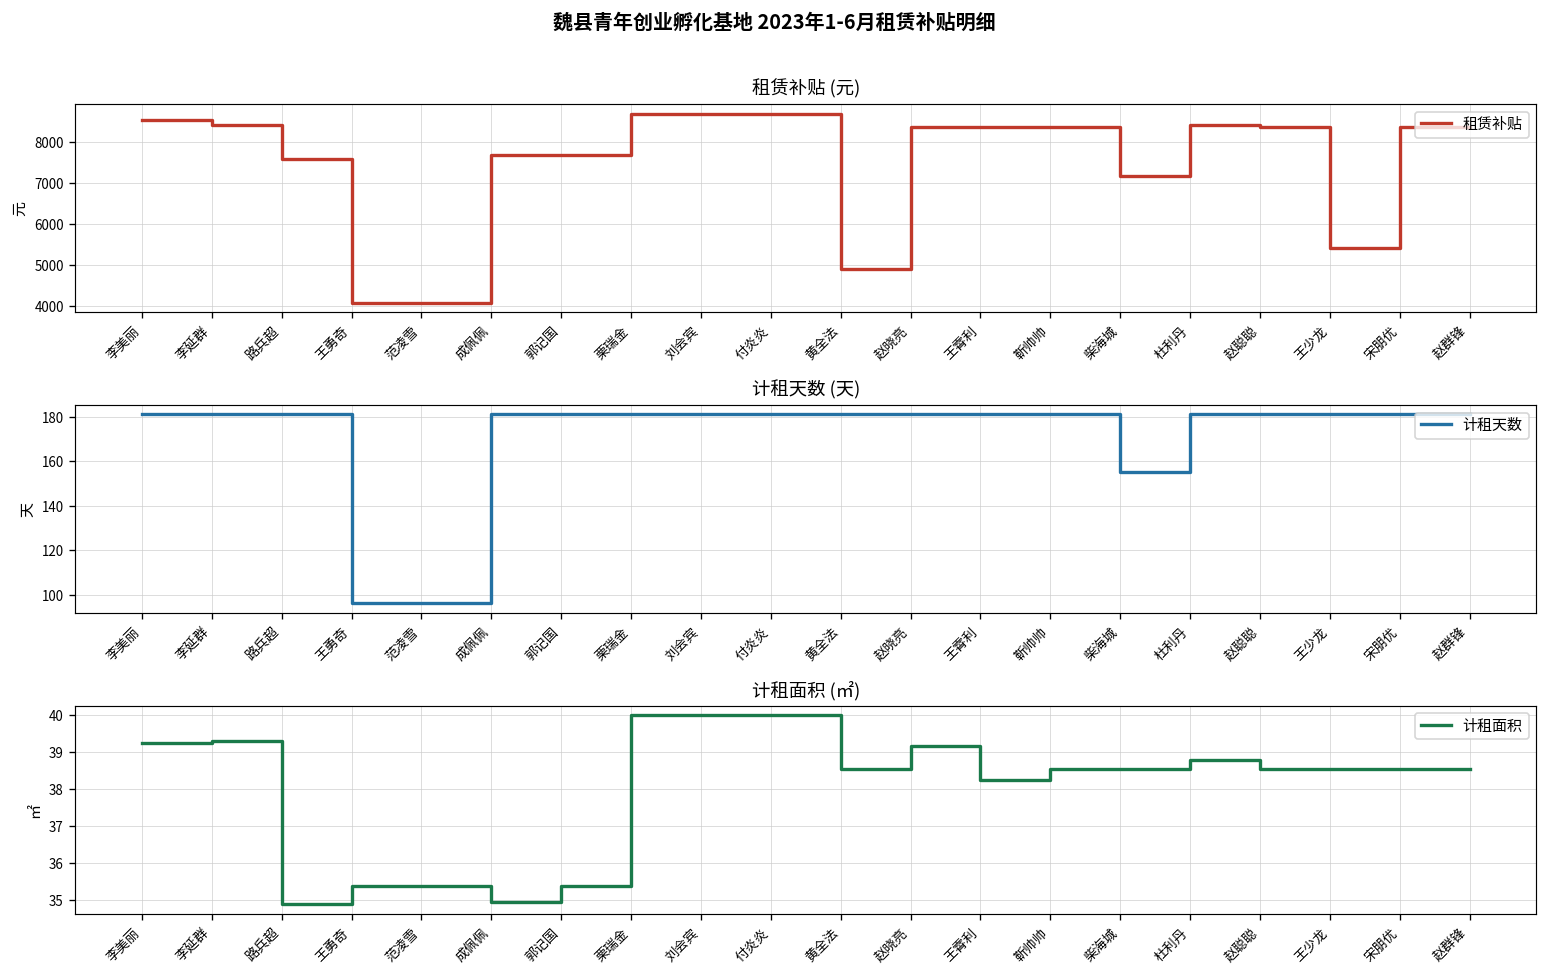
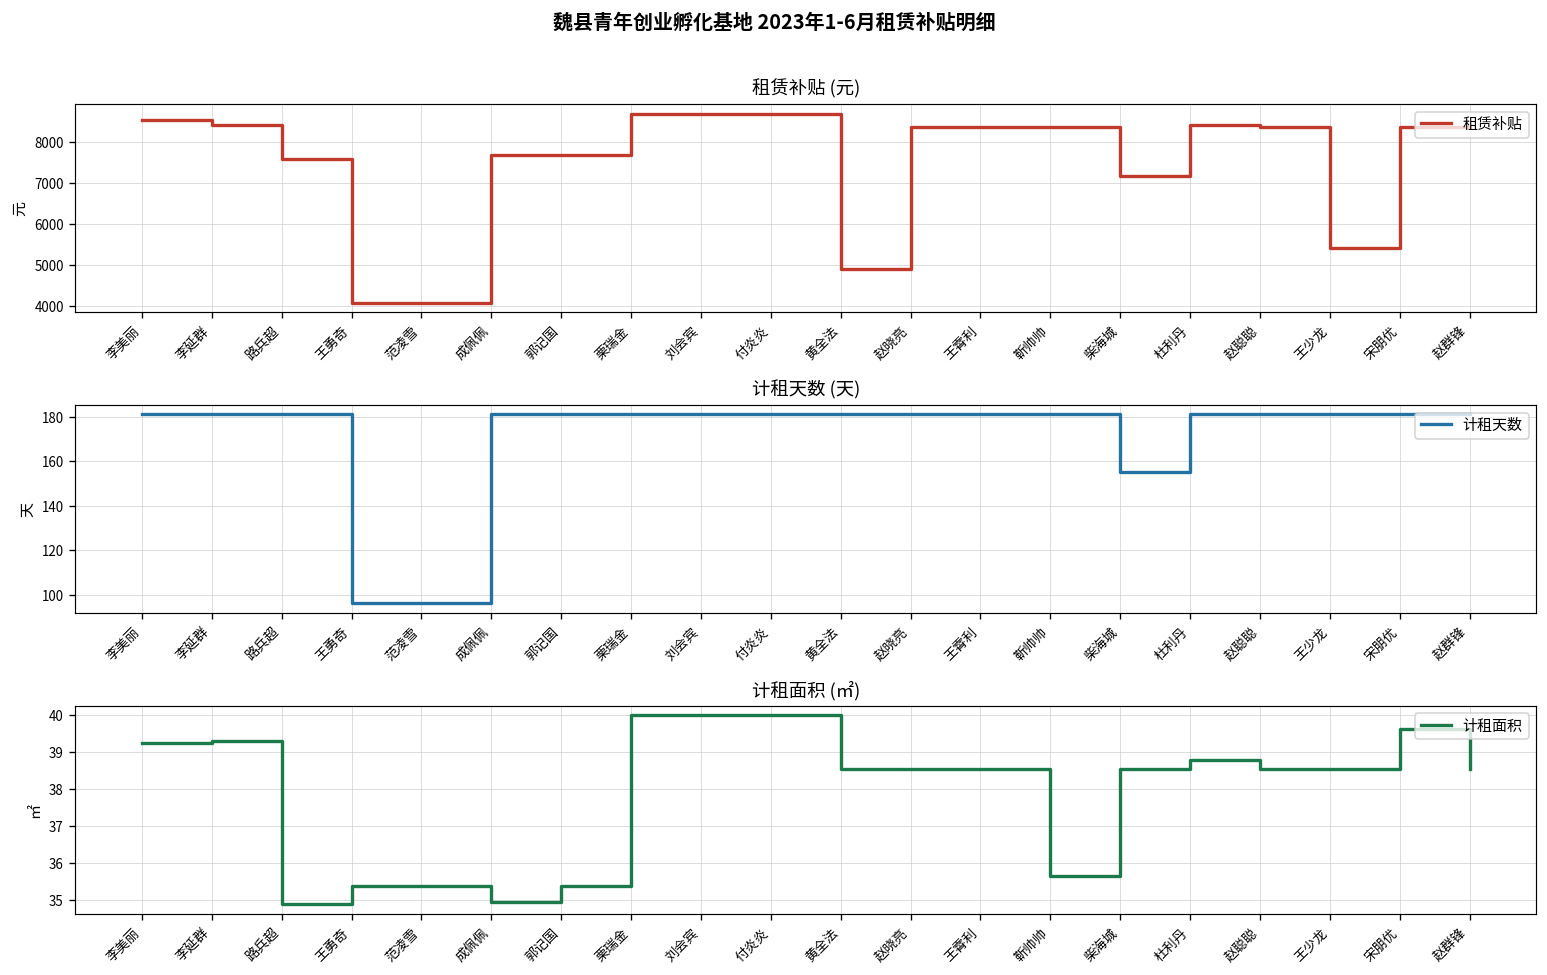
  {
    "租赁补贴 (元)": {
      "李美丽": 8500,
      "李延群": 8400,
      "路兵超": 7600,
      "王勇奇": 4100,
      "范凌雪": 4100,
      "成佩佩": 7700,
      "郭记国": 7700,
      "栗瑞金": 8700,
      "刘会宾": 8700,
      "付炎炎": 8700,
      "黄全法": 4900,
      "赵晓亮": 8400,
      "王霄利": 8400,
      "靳帅帅": 8400,
      "柴海城": 7200,
      "杜利丹": 8400,
      "赵聪聪": 8400,
      "王少龙": 5400,
      "宋朋优": 8400
    },
    "计租天数 (天)": {
      "李美丽": 181,
      "李延群": 181,
      "路兵超": 181,
      "王勇奇": 96,
      "范凌雪": 96,
      "成佩佩": 181,
      "郭记国": 181,
      "栗瑞金": 181,
      "刘会宾": 181,
      "付炎炎": 181,
      "黄全法": 181,
      "赵晓亮": 181,
      "王霄利": 181,
      "靳帅帅": 181,
      "柴海城": 155,
      "杜利丹": 181,
      "赵聪聪": 181,
      "王少龙": 181,
      "宋朋优": 181
    },
    "计租面积 (㎡)": {
      "李美丽": 39.3,
      "李延群": 39.3,
      "路兵超": 34.9,
      "王勇奇": 35.4,
      "范凌雪": 35.4,
      "成佩佩": 35.0,
      "郭记国": 35.4,
      "栗瑞金": 40.0,
      "刘会宾": 40.0,
      "付炎炎": 40.0,
      "黄全法": 38.6,
-     "赵晓亮": 39.2,
-     "王霄利": 38.2,
-     "靳帅帅": 38.6,
+     "赵晓亮": 38.6,
+     "王霄利": 38.6,
+     "靳帅帅": 35.7,
      "柴海城": 38.6,
      "杜利丹": 38.8,
      "赵聪聪": 38.6,
      "王少龙": 38.6,
-     "宋朋优": 38.6,
+     "宋朋优": 39.6,
      "赵群锋": 38.6
    }
  }
